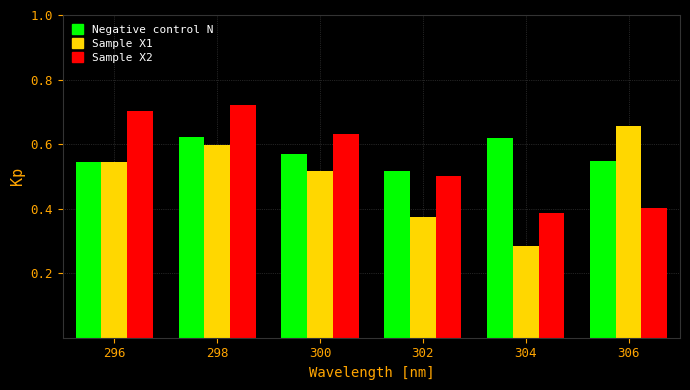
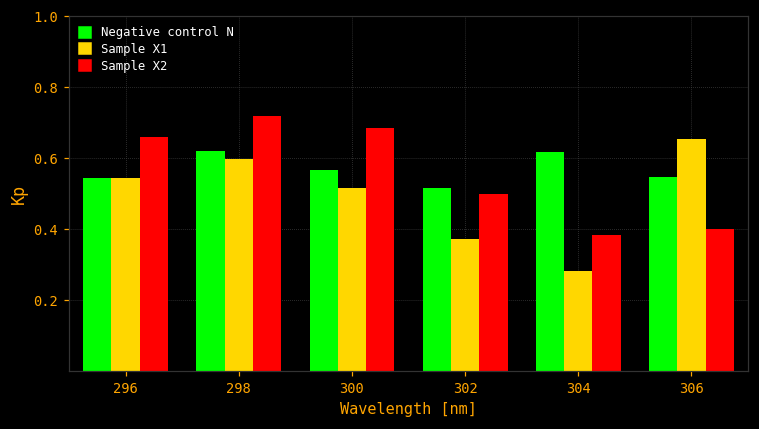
  {
    "Negative control N": {
      "296": 0.55,
      "298": 0.62,
      "300": 0.57,
      "302": 0.52,
      "304": 0.62,
      "306": 0.55
    },
    "Sample X1": {
      "296": 0.55,
      "298": 0.60,
      "300": 0.52,
      "302": 0.37,
      "304": 0.28,
      "306": 0.66
    },
    "Sample X2": {
-     "296": 0.70,
+     "296": 0.66,
      "298": 0.72,
-     "300": 0.63,
+     "300": 0.69,
      "302": 0.50,
      "304": 0.39,
      "306": 0.40
    }
  }
